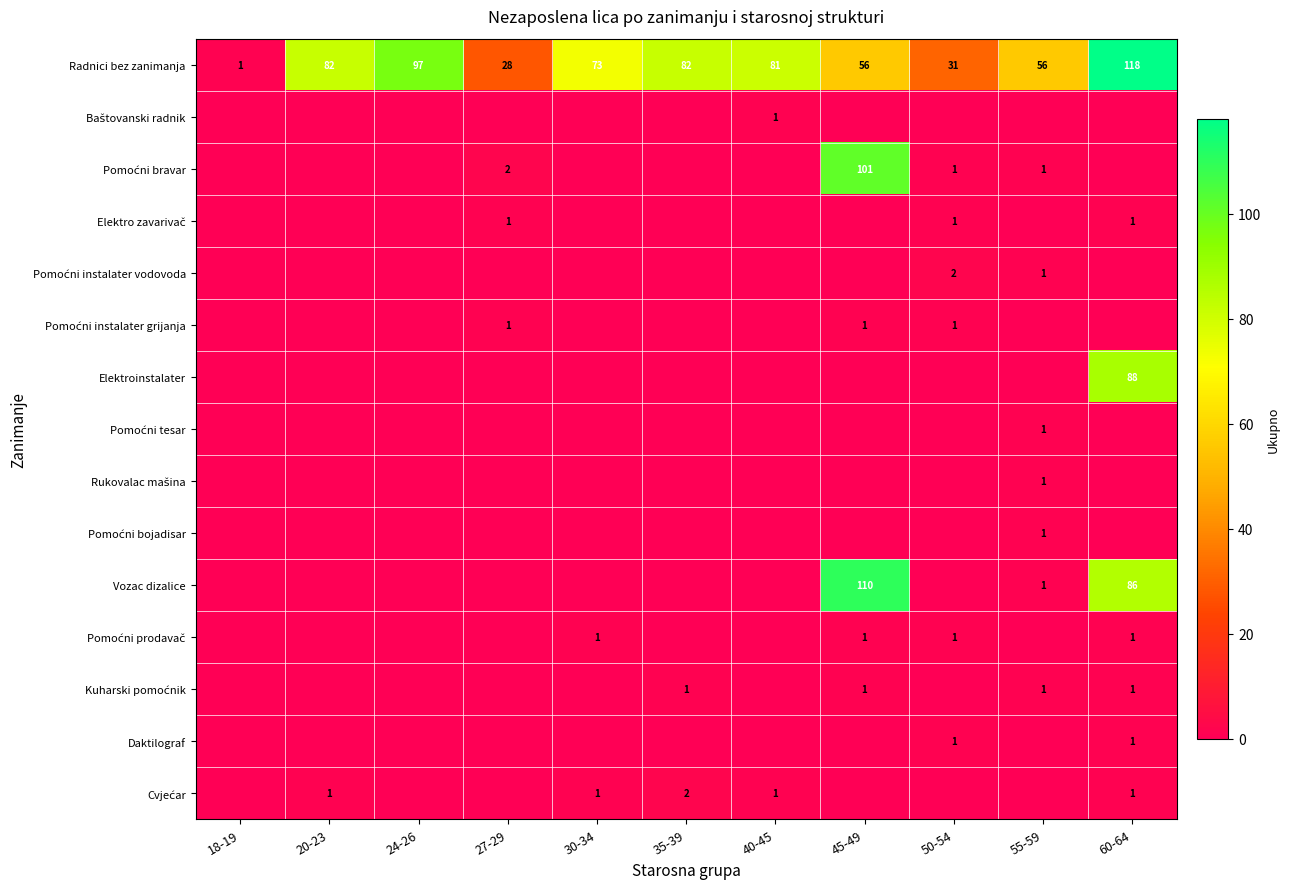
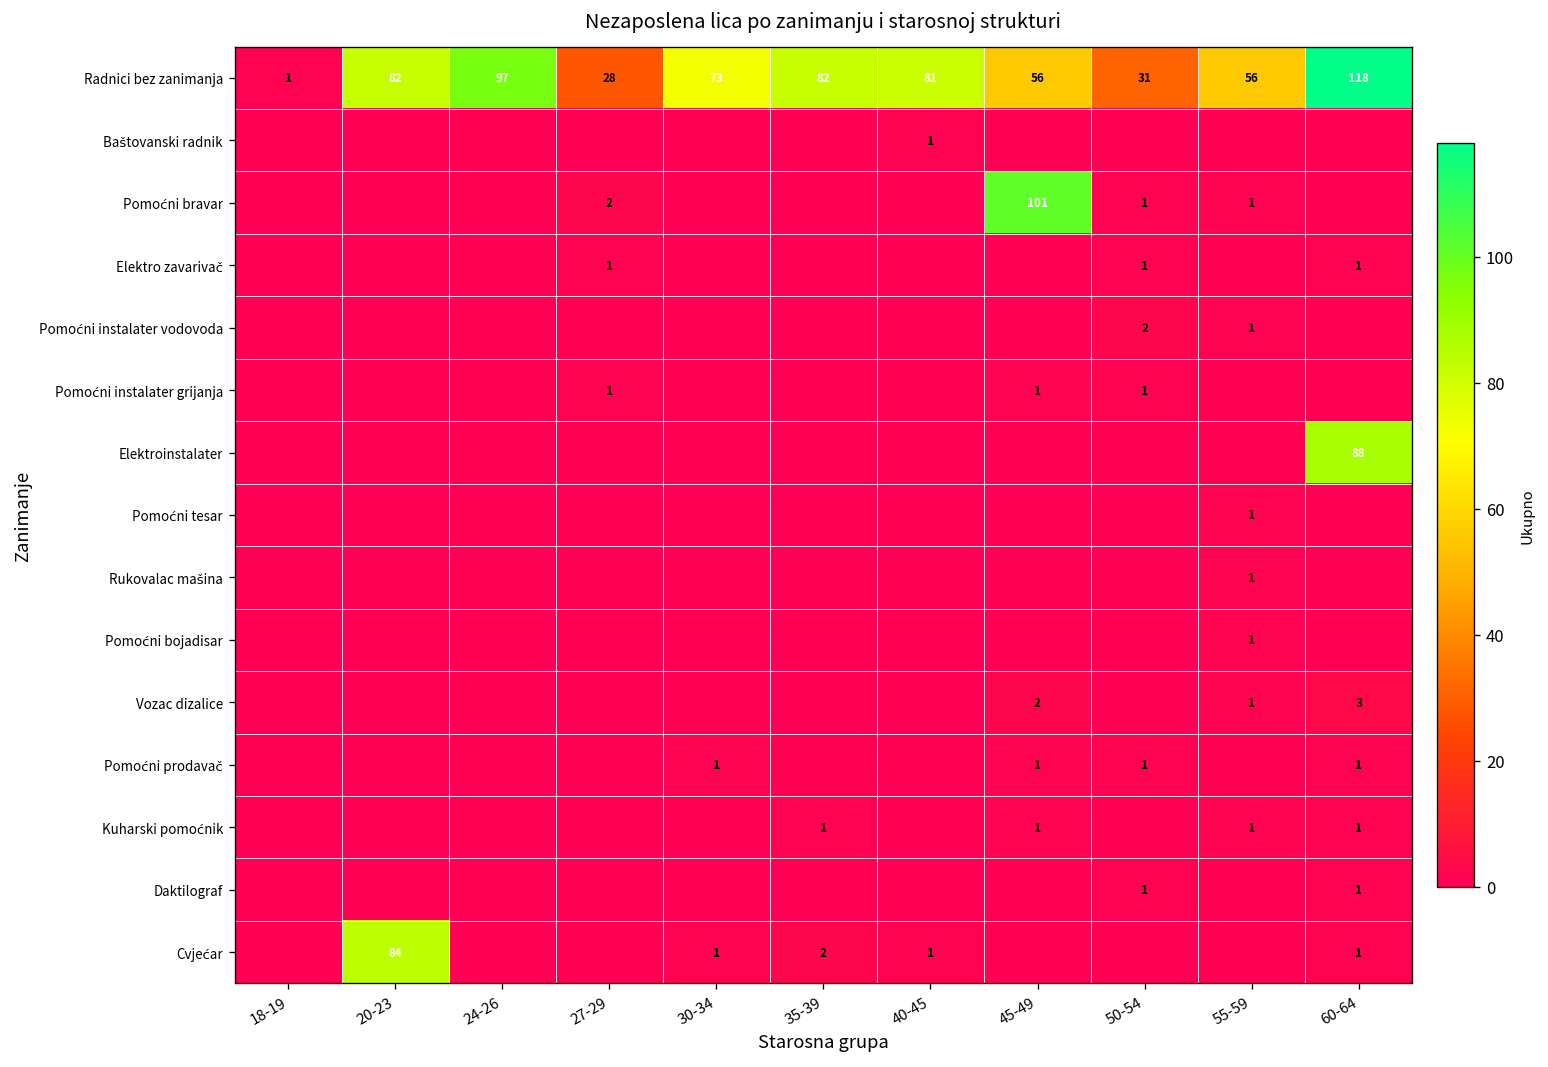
  {
    "Radnici bez zanimanja": {
      "18-19": 1,
      "20-23": 82,
      "24-26": 97,
      "27-29": 28,
      "30-34": 73,
      "35-39": 82,
      "40-45": 81,
      "45-49": 56,
      "50-54": 31,
      "55-59": 56,
      "60-64": 118
    },
    "Baštovanski radnik": {
      "40-45": 1
    },
    "Pomoćni bravar": {
      "27-29": 2,
      "45-49": 101,
      "50-54": 1,
      "55-59": 1
    },
    "Elektro zavarivač": {
      "27-29": 1,
      "50-54": 1,
      "60-64": 1
    },
    "Pomoćni instalater vodovoda": {
      "50-54": 2,
      "55-59": 1
    },
    "Pomoćni instalater grijanja": {
      "27-29": 1,
      "45-49": 1,
      "50-54": 1
    },
    "Elektroinstalater": {
      "60-64": 88
    },
    "Pomoćni tesar": {
      "55-59": 1
    },
    "Rukovalac mašina": {
      "55-59": 1
    },
    "Pomoćni bojadisar": {
      "55-59": 1
    },
    "Vozac dizalice": {
-     "45-49": 110,
+     "45-49": 2,
      "55-59": 1,
-     "60-64": 86
+     "60-64": 3
    },
    "Pomoćni prodavač": {
      "30-34": 1,
      "45-49": 1,
      "50-54": 1,
      "60-64": 1
    },
    "Kuharski pomoćnik": {
      "35-39": 1,
      "45-49": 1,
      "55-59": 1,
      "60-64": 1
    },
    "Daktilograf": {
      "50-54": 1,
      "60-64": 1
    },
    "Cvjećar": {
-     "20-23": 1,
+     "20-23": 84,
      "30-34": 1,
      "35-39": 2,
      "40-45": 1,
      "60-64": 1
    }
  }
